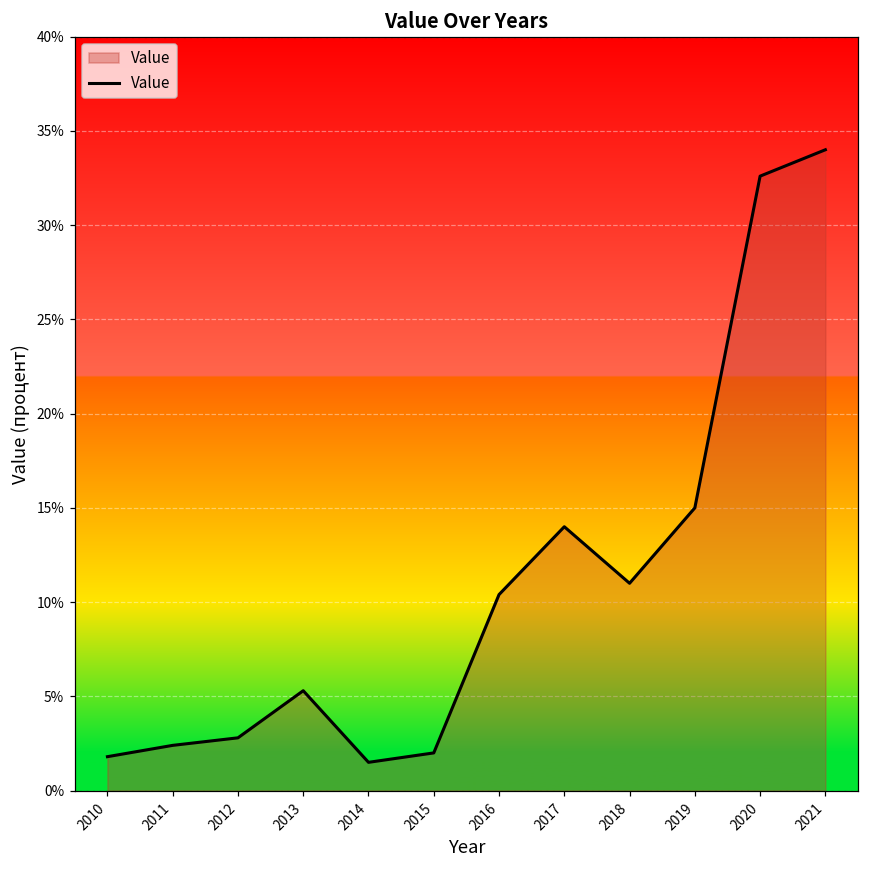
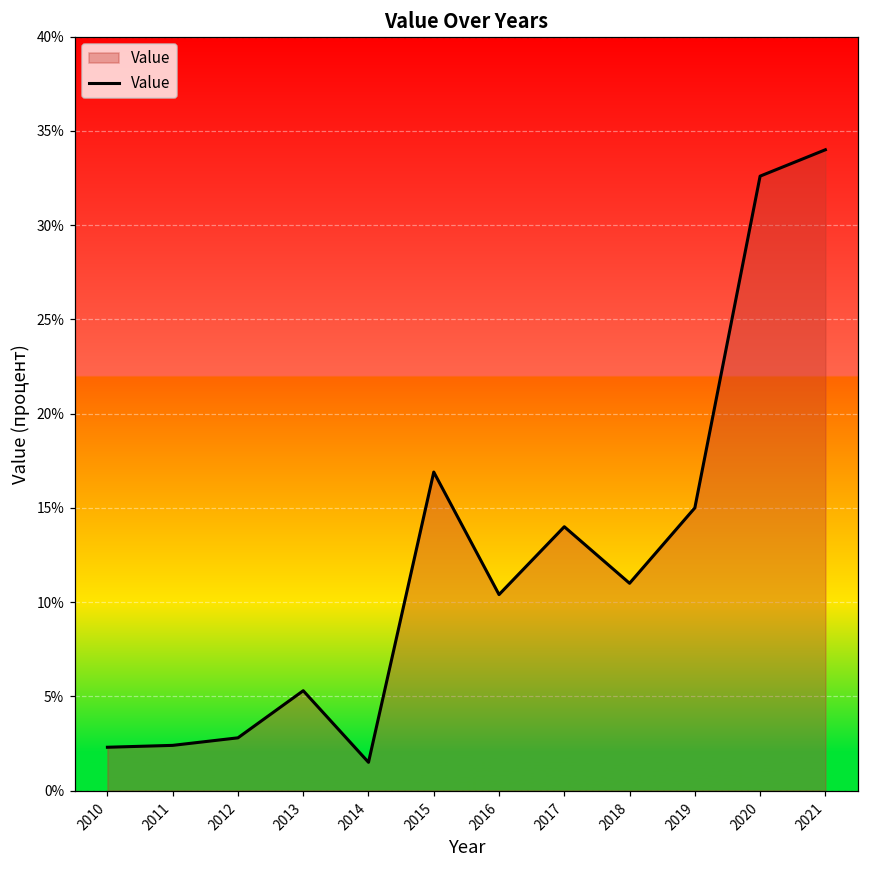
  {
-   "2010": "1.8%",
+   "2010": "2.3%",
    "2011": "2.4%",
    "2012": "2.8%",
    "2013": "5.3%",
    "2014": "1.5%",
-   "2015": "2.0%",
+   "2015": "16.9%",
    "2016": "10.4%",
    "2017": "14.0%",
    "2018": "11.0%",
    "2019": "15.0%",
    "2020": "32.6%",
    "2021": "34.0%"
  }
